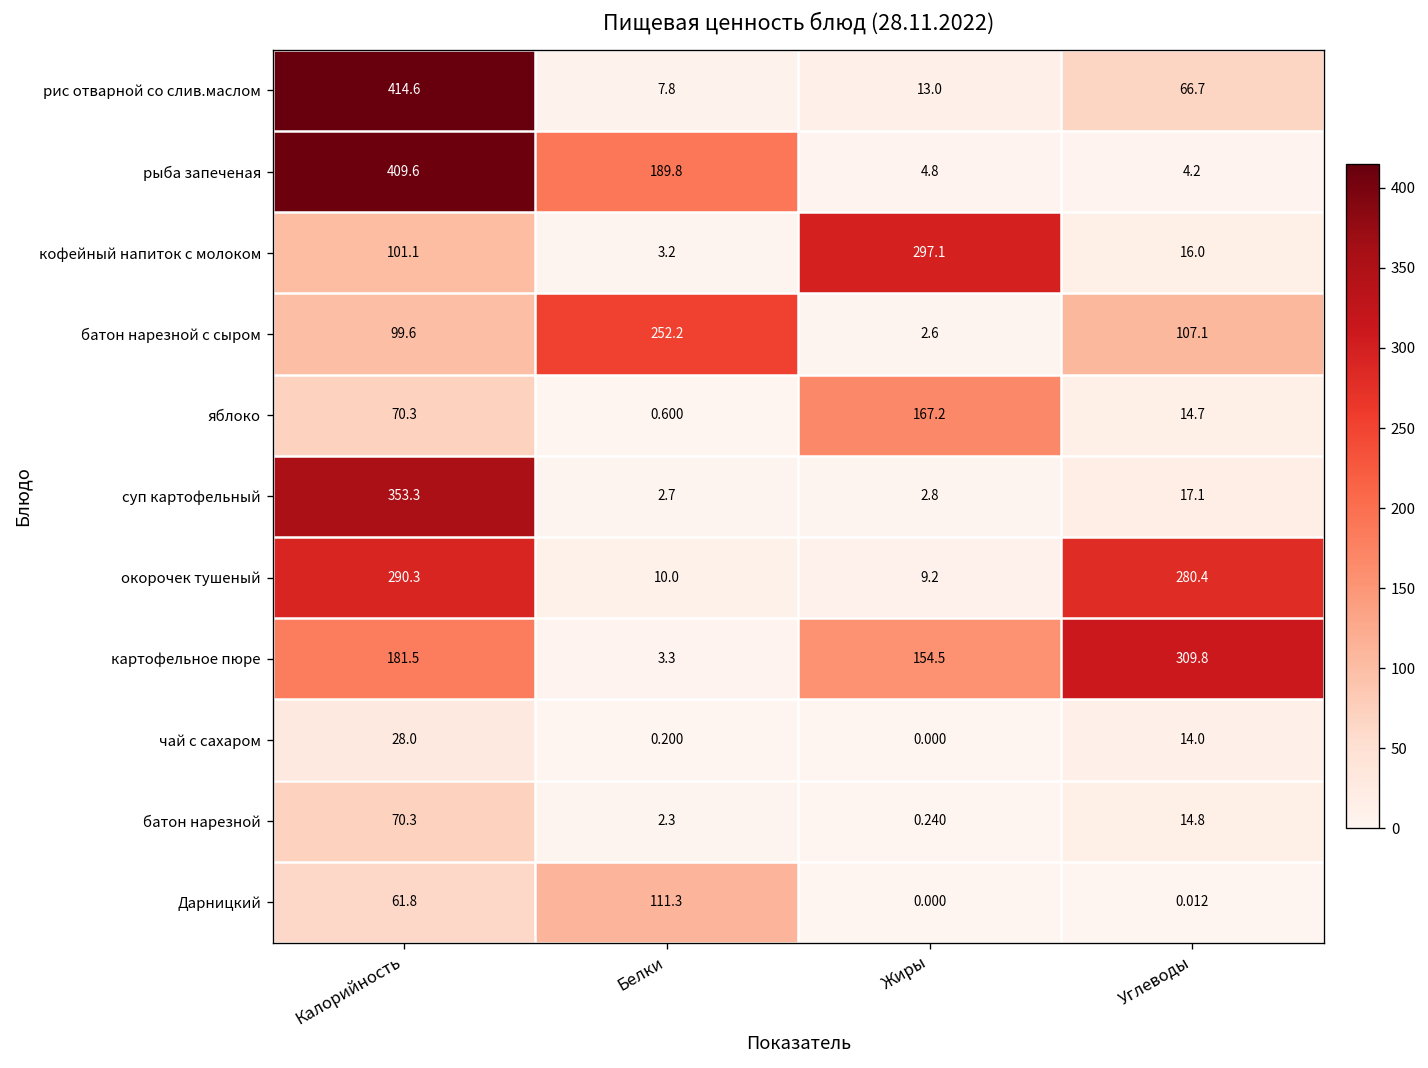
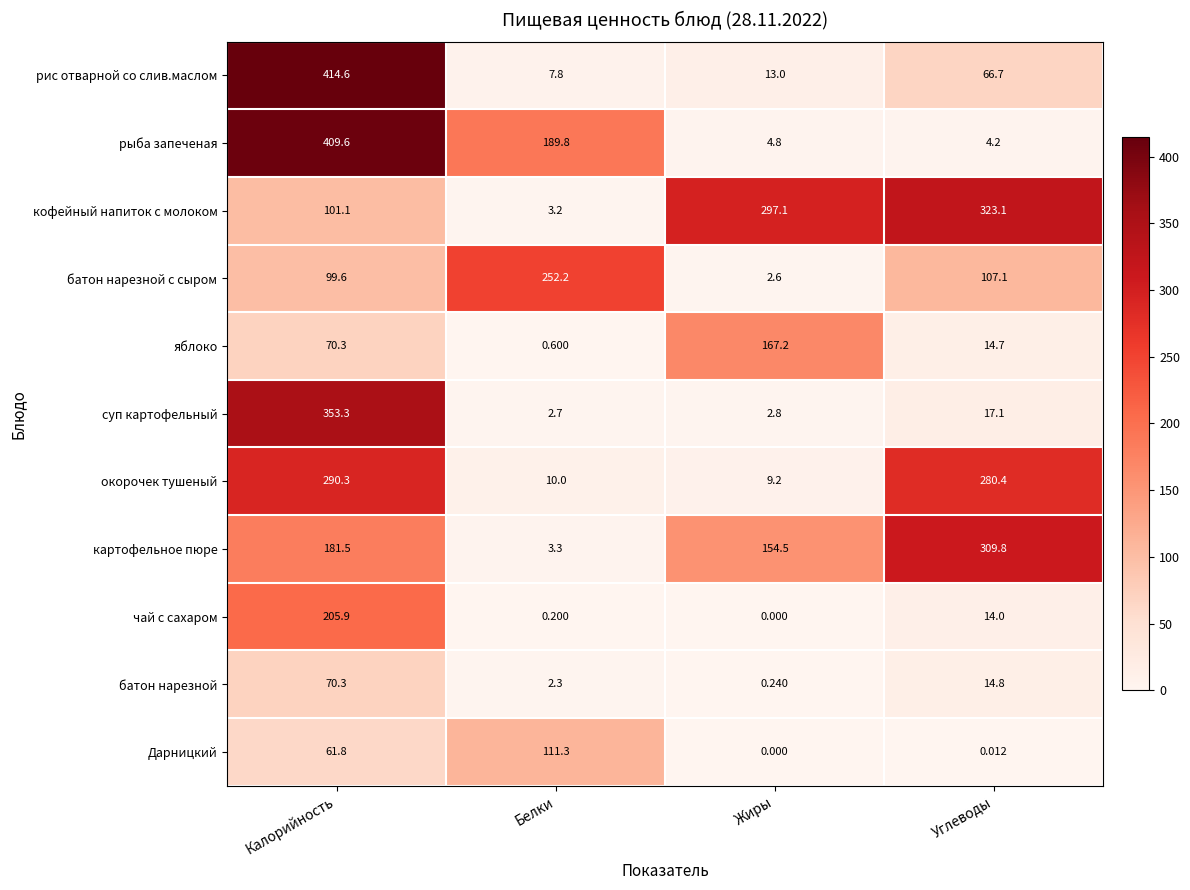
  {
    "рис отварной со слив.маслом": {
      "Калорийность": 414.6,
      "Белки": 7.8,
      "Жиры": 13.0,
      "Углеводы": 66.7
    },
    "рыба запеченая": {
      "Калорийность": 409.6,
      "Белки": 189.8,
      "Жиры": 4.8,
      "Углеводы": 4.2
    },
    "кофейный напиток с молоком": {
      "Калорийность": 101.1,
      "Белки": 3.2,
      "Жиры": 297.1,
-     "Углеводы": 16.0
+     "Углеводы": 323.1
    },
    "батон нарезной с сыром": {
      "Калорийность": 99.6,
      "Белки": 252.2,
      "Жиры": 2.6,
      "Углеводы": 107.1
    },
    "яблоко": {
      "Калорийность": 70.3,
      "Белки": 0.600,
      "Жиры": 167.2,
      "Углеводы": 14.7
    },
    "суп картофельный": {
      "Калорийность": 353.3,
      "Белки": 2.7,
      "Жиры": 2.8,
      "Углеводы": 17.1
    },
    "окорочек тушеный": {
      "Калорийность": 290.3,
      "Белки": 10.0,
      "Жиры": 9.2,
      "Углеводы": 280.4
    },
    "картофельное пюре": {
      "Калорийность": 181.5,
      "Белки": 3.3,
      "Жиры": 154.5,
      "Углеводы": 309.8
    },
    "чай с сахаром": {
-     "Калорийность": 28.0,
+     "Калорийность": 205.9,
      "Белки": 0.200,
      "Жиры": 0.000,
      "Углеводы": 14.0
    },
    "батон нарезной": {
      "Калорийность": 70.3,
      "Белки": 2.3,
      "Жиры": 0.240,
      "Углеводы": 14.8
    },
    "Дарницкий": {
      "Калорийность": 61.8,
      "Белки": 111.3,
      "Жиры": 0.000,
      "Углеводы": 0.012
    }
  }
